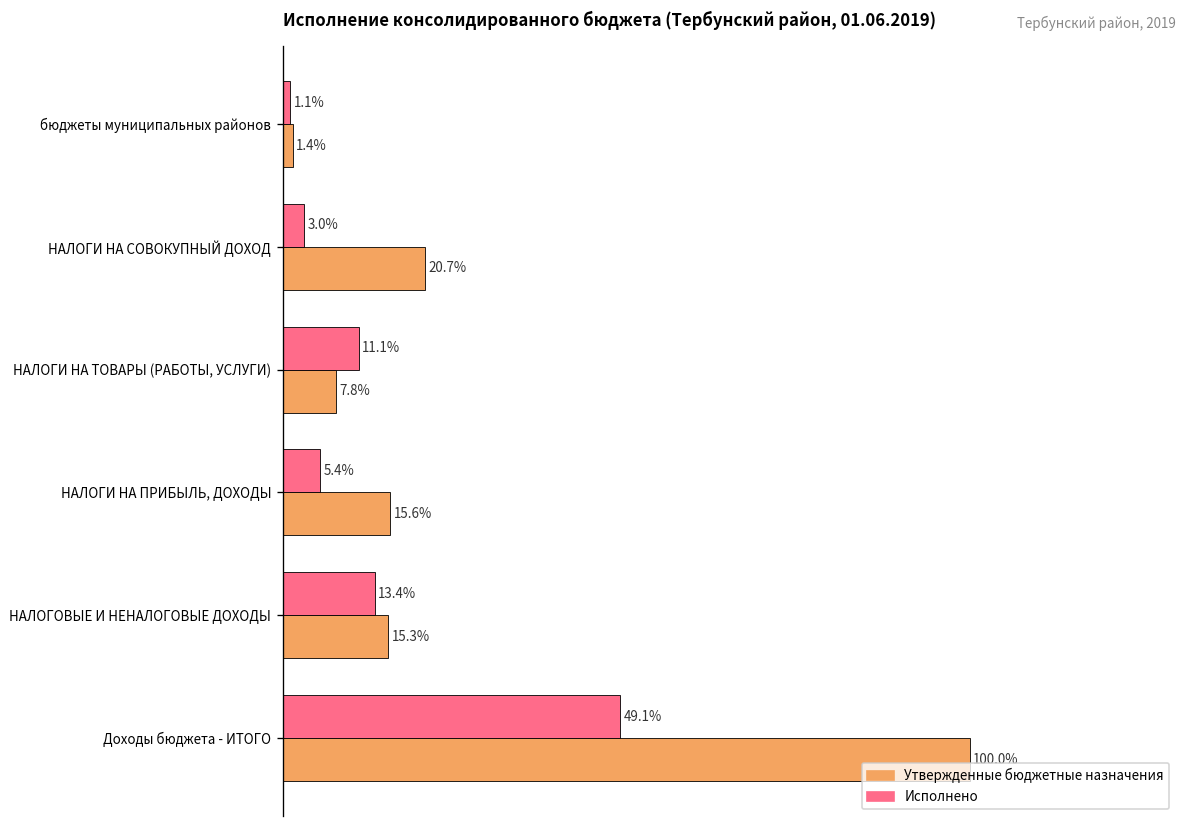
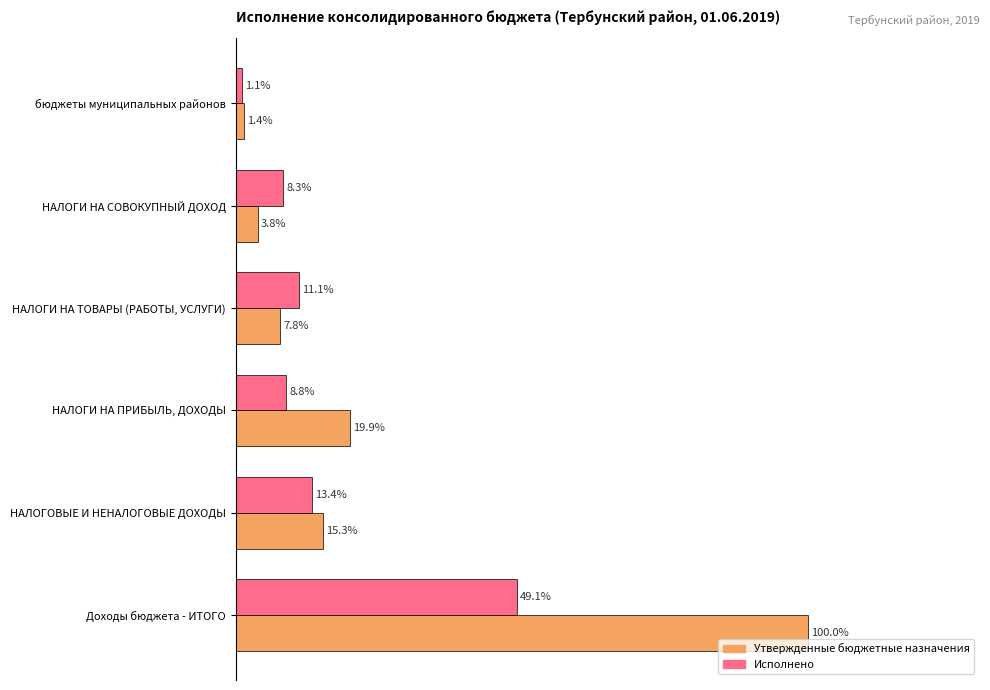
  {
    "Утвержденные бюджетные назначения": {
      "бюджеты муниципальных районов": "1.4%",
-     "НАЛОГИ НА СОВОКУПНЫЙ ДОХОД": "20.7%",
+     "НАЛОГИ НА СОВОКУПНЫЙ ДОХОД": "3.8%",
      "НАЛОГИ НА ТОВАРЫ (РАБОТЫ, УСЛУГИ)": "7.8%",
-     "НАЛОГИ НА ПРИБЫЛЬ, ДОХОДЫ": "15.6%",
+     "НАЛОГИ НА ПРИБЫЛЬ, ДОХОДЫ": "19.9%",
      "НАЛОГОВЫЕ И НЕНАЛОГОВЫЕ ДОХОДЫ": "15.3%",
      "Доходы бюджета - ИТОГО": "100.0%"
    },
    "Исполнено": {
      "бюджеты муниципальных районов": "1.1%",
-     "НАЛОГИ НА СОВОКУПНЫЙ ДОХОД": "3.0%",
+     "НАЛОГИ НА СОВОКУПНЫЙ ДОХОД": "8.3%",
      "НАЛОГИ НА ТОВАРЫ (РАБОТЫ, УСЛУГИ)": "11.1%",
-     "НАЛОГИ НА ПРИБЫЛЬ, ДОХОДЫ": "5.4%",
+     "НАЛОГИ НА ПРИБЫЛЬ, ДОХОДЫ": "8.8%",
      "НАЛОГОВЫЕ И НЕНАЛОГОВЫЕ ДОХОДЫ": "13.4%",
      "Доходы бюджета - ИТОГО": "49.1%"
    }
  }
